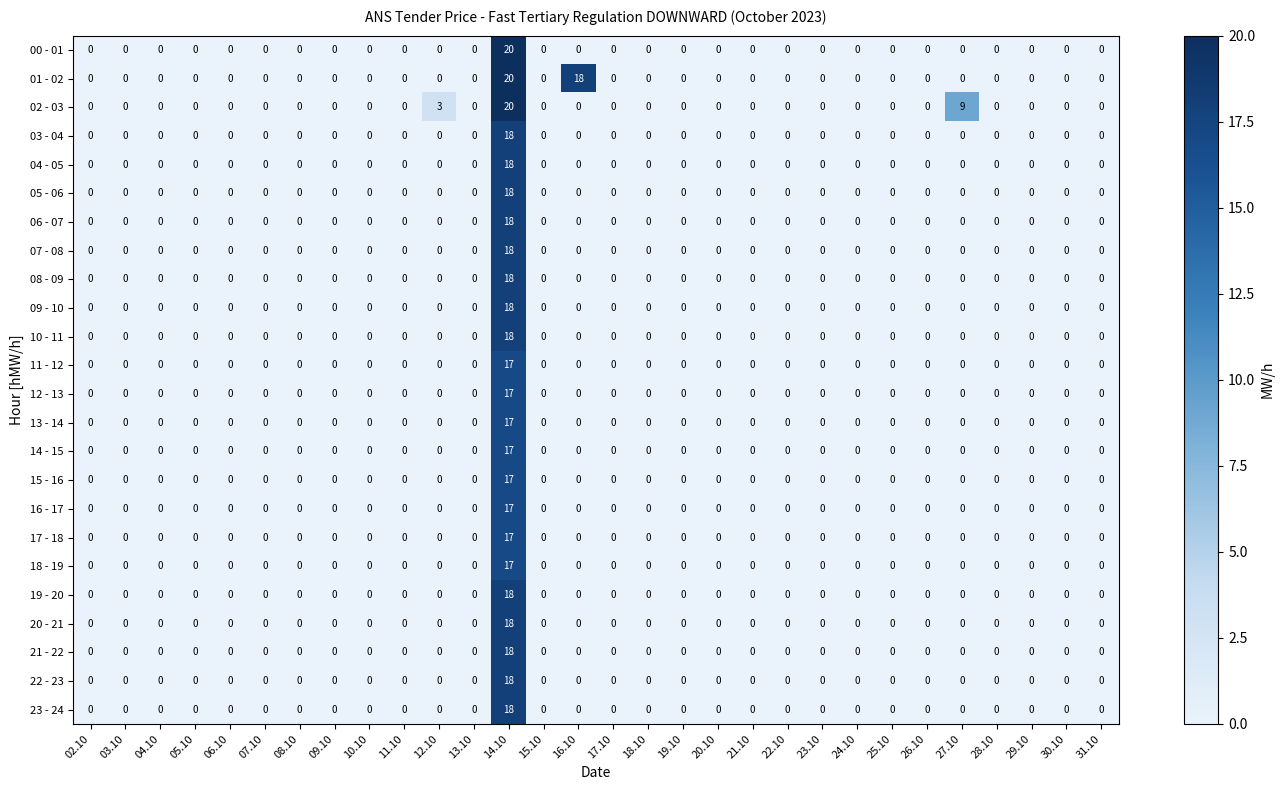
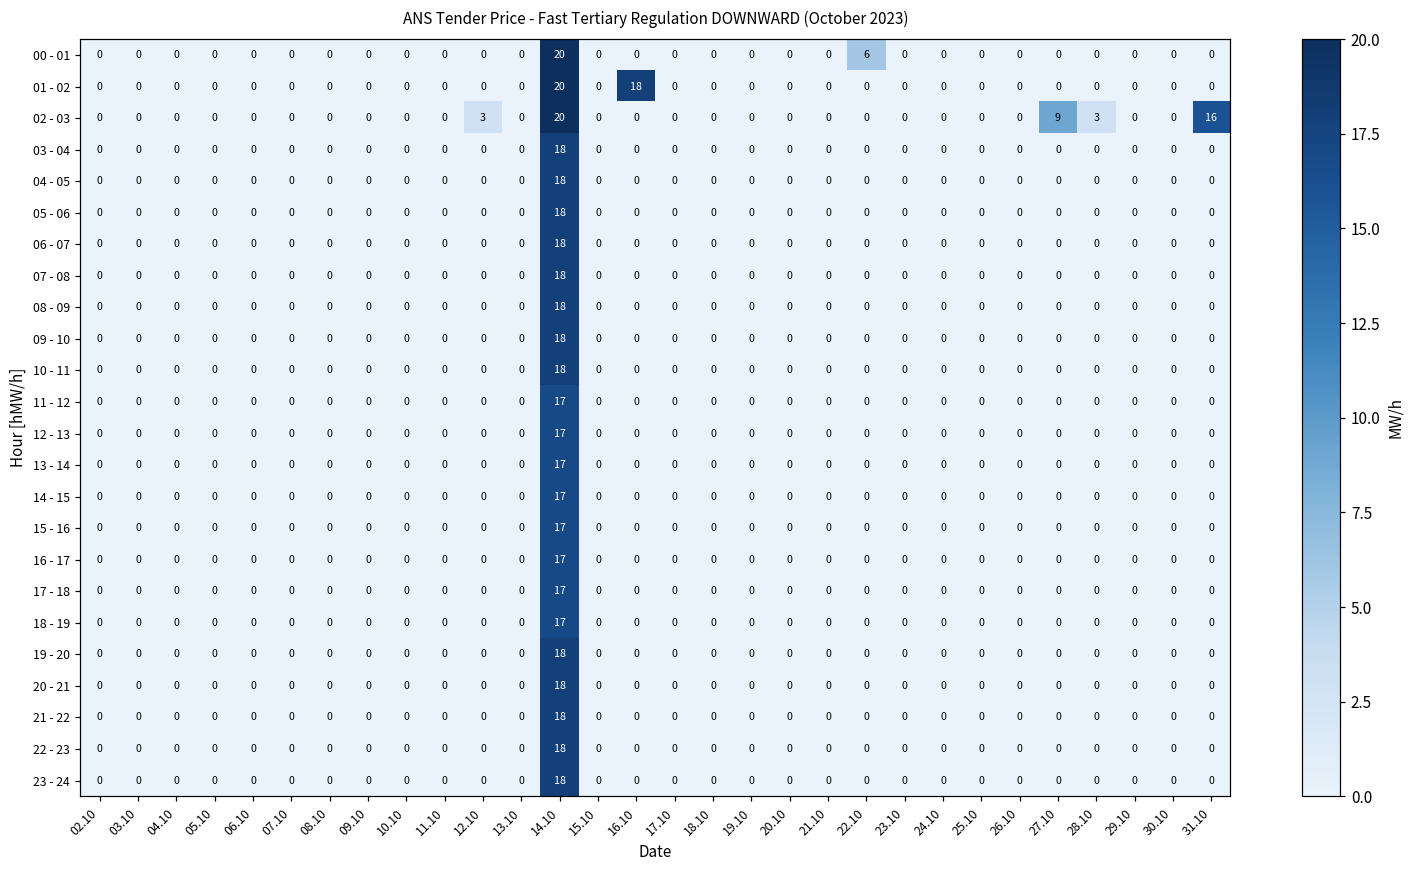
  {
    "00 - 01": {
      "02.10": 0,
      "03.10": 0,
      "04.10": 0,
      "05.10": 0,
      "06.10": 0,
      "07.10": 0,
      "08.10": 0,
      "09.10": 0,
      "10.10": 0,
      "11.10": 0,
      "12.10": 0,
      "13.10": 0,
      "14.10": 20,
      "15.10": 0,
      "16.10": 0,
      "17.10": 0,
      "18.10": 0,
      "19.10": 0,
      "20.10": 0,
      "21.10": 0,
-     "22.10": 0,
+     "22.10": 6,
      "23.10": 0,
      "24.10": 0,
      "25.10": 0,
      "26.10": 0,
      "27.10": 0,
      "28.10": 0,
      "29.10": 0,
      "30.10": 0,
      "31.10": 0
    },
    "02 - 03": {
      "02.10": 0,
      "03.10": 0,
      "04.10": 0,
      "05.10": 0,
      "06.10": 0,
      "07.10": 0,
      "08.10": 0,
      "09.10": 0,
      "10.10": 0,
      "11.10": 0,
      "12.10": 3,
      "13.10": 0,
      "14.10": 20,
      "15.10": 0,
      "16.10": 0,
      "17.10": 0,
      "18.10": 0,
      "19.10": 0,
      "20.10": 0,
      "21.10": 0,
      "22.10": 0,
      "23.10": 0,
      "24.10": 0,
      "25.10": 0,
      "26.10": 0,
      "27.10": 9,
-     "28.10": 0,
+     "28.10": 3,
      "29.10": 0,
      "30.10": 0,
-     "31.10": 0
+     "31.10": 16
    }
  }
